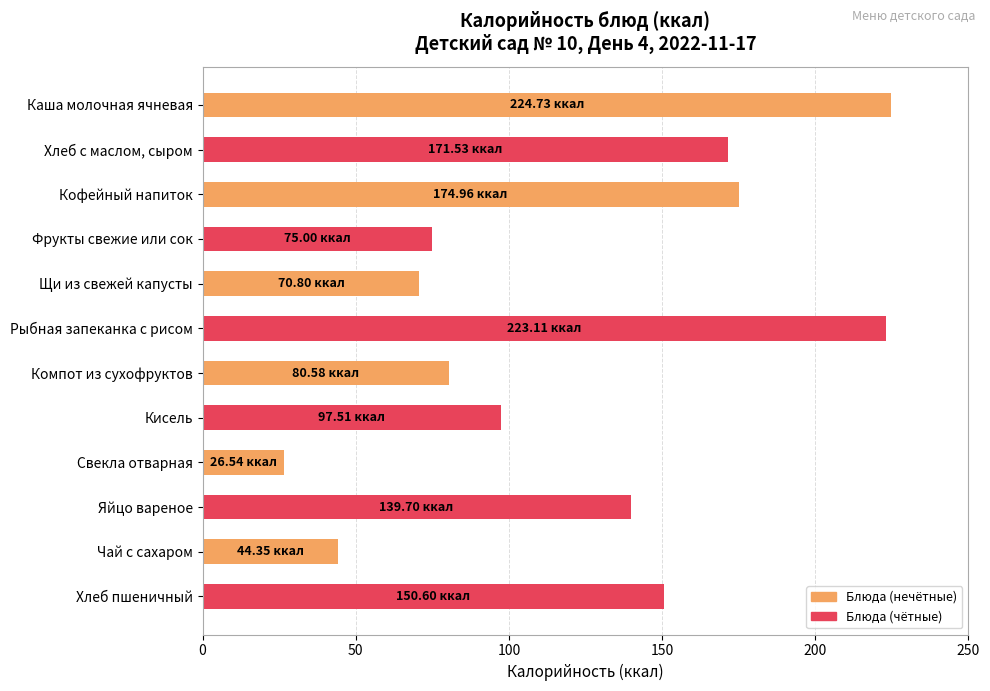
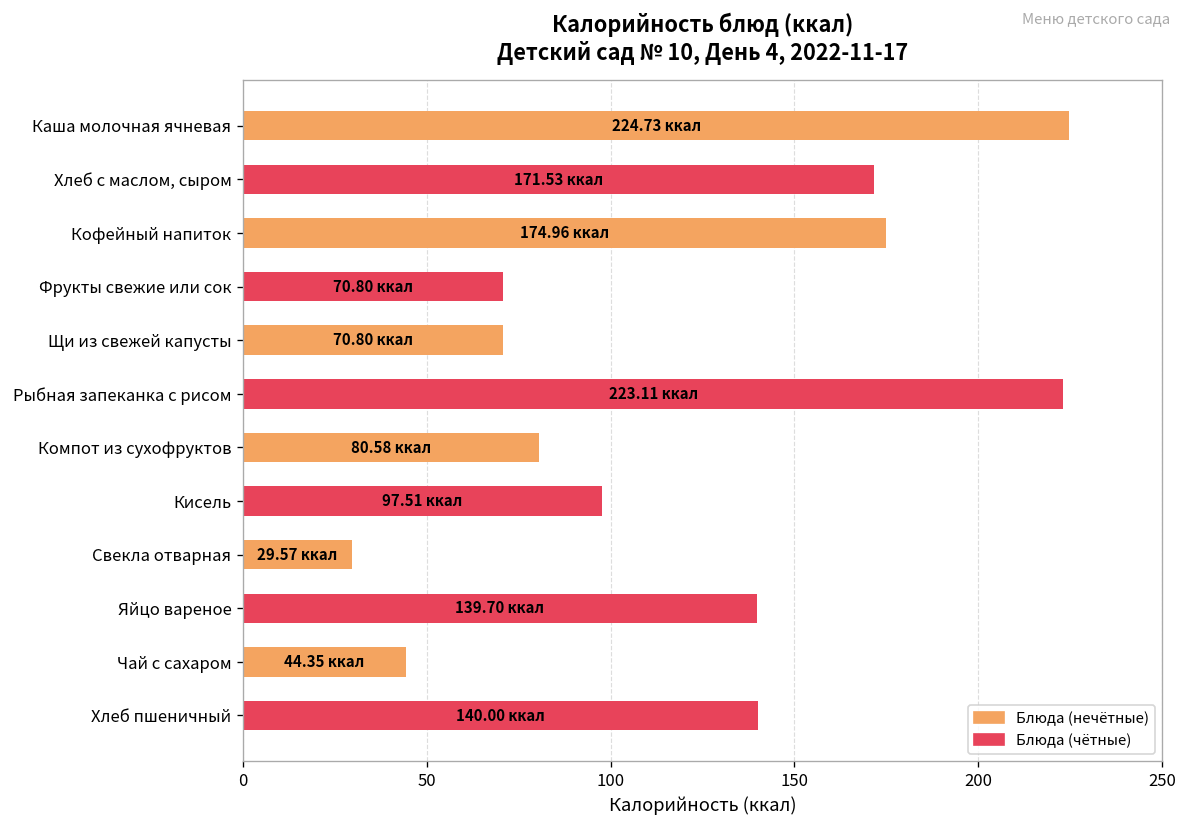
  {
    "Каша молочная ячневая": 224.73,
    "Хлеб с маслом, сыром": 171.53,
    "Кофейный напиток": 174.96,
-   "Фрукты свежие или сок": 75.00,
+   "Фрукты свежие или сок": 70.80,
    "Щи из свежей капусты": 70.80,
    "Рыбная запеканка с рисом": 223.11,
    "Компот из сухофруктов": 80.58,
    "Кисель": 97.51,
-   "Свекла отварная": 26.54,
+   "Свекла отварная": 29.57,
    "Яйцо вареное": 139.70,
    "Чай с сахаром": 44.35,
-   "Хлеб пшеничный": 150.60
+   "Хлеб пшеничный": 140.00
  }
